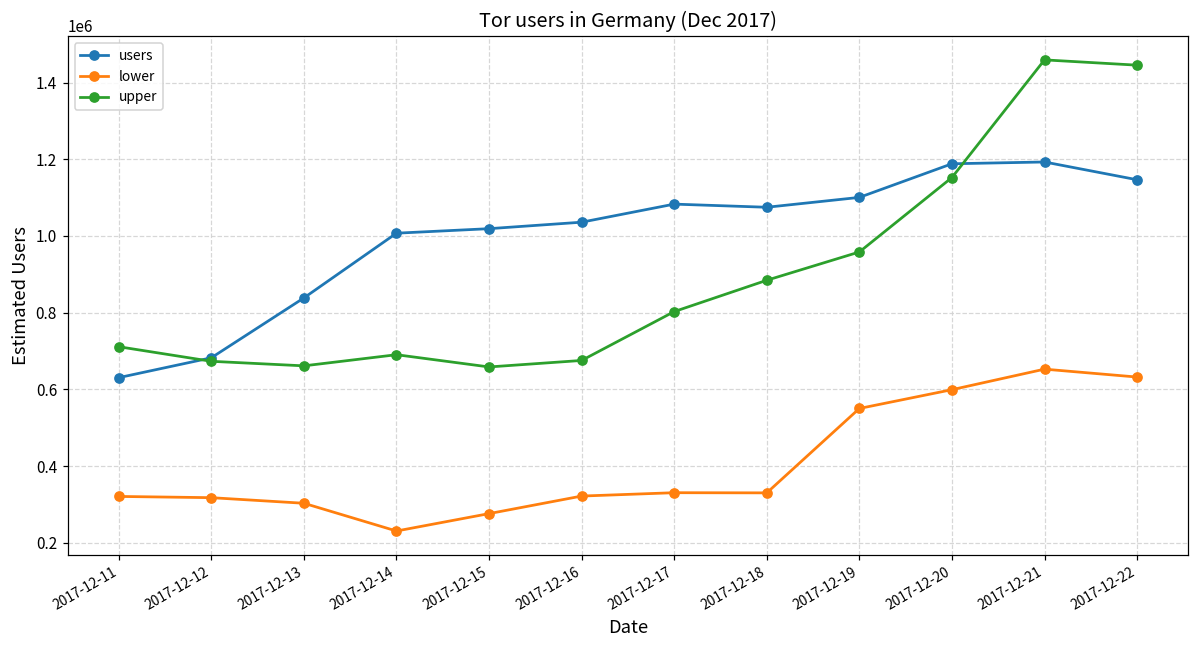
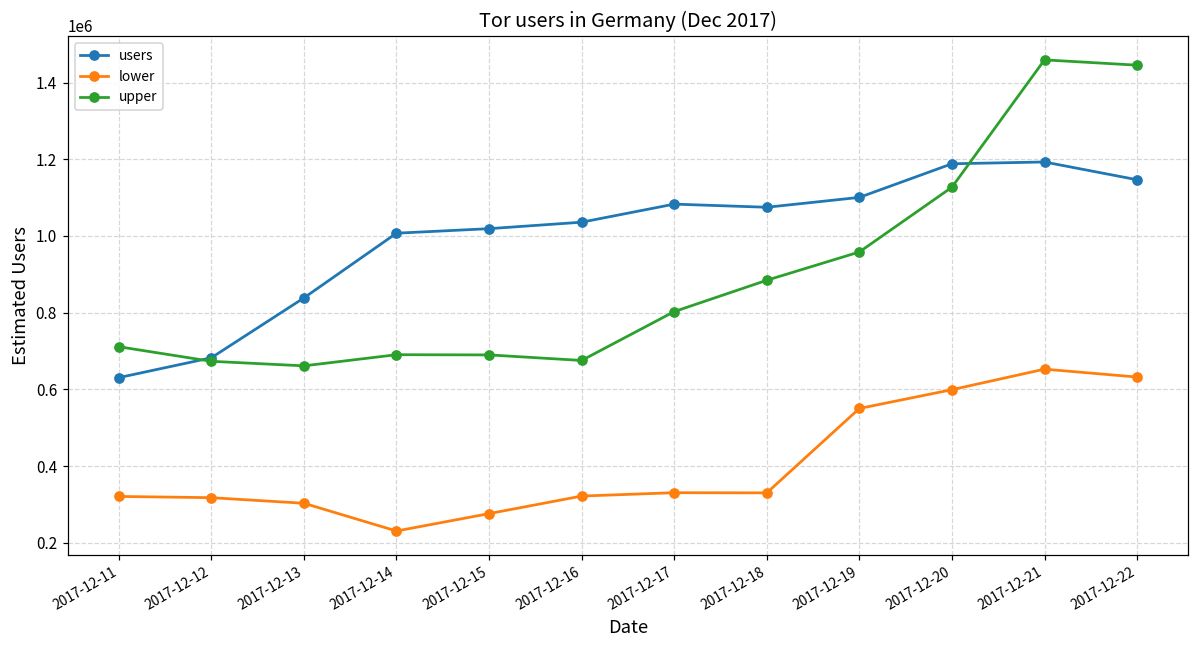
  {
    "users": {
      "2017-12-11": 630000,
      "2017-12-12": 680000,
      "2017-12-13": 840000,
      "2017-12-14": 1010000,
      "2017-12-15": 1020000,
      "2017-12-16": 1040000,
      "2017-12-17": 1080000,
      "2017-12-18": 1070000,
      "2017-12-19": 1100000,
      "2017-12-20": 1190000,
      "2017-12-21": 1190000,
      "2017-12-22": 1150000
    },
    "lower": {
      "2017-12-11": 320000,
      "2017-12-12": 320000,
      "2017-12-13": 300000,
      "2017-12-14": 230000,
      "2017-12-15": 280000,
      "2017-12-16": 320000,
      "2017-12-17": 330000,
      "2017-12-18": 330000,
      "2017-12-19": 550000,
      "2017-12-20": 600000,
      "2017-12-21": 650000,
      "2017-12-22": 630000
    },
    "upper": {
      "2017-12-11": 710000,
      "2017-12-12": 670000,
      "2017-12-13": 660000,
      "2017-12-14": 690000,
-     "2017-12-15": 660000,
+     "2017-12-15": 690000,
      "2017-12-16": 680000,
      "2017-12-17": 800000,
      "2017-12-18": 880000,
      "2017-12-19": 960000,
-     "2017-12-20": 1150000,
+     "2017-12-20": 1130000,
      "2017-12-21": 1460000,
      "2017-12-22": 1450000
    }
  }
